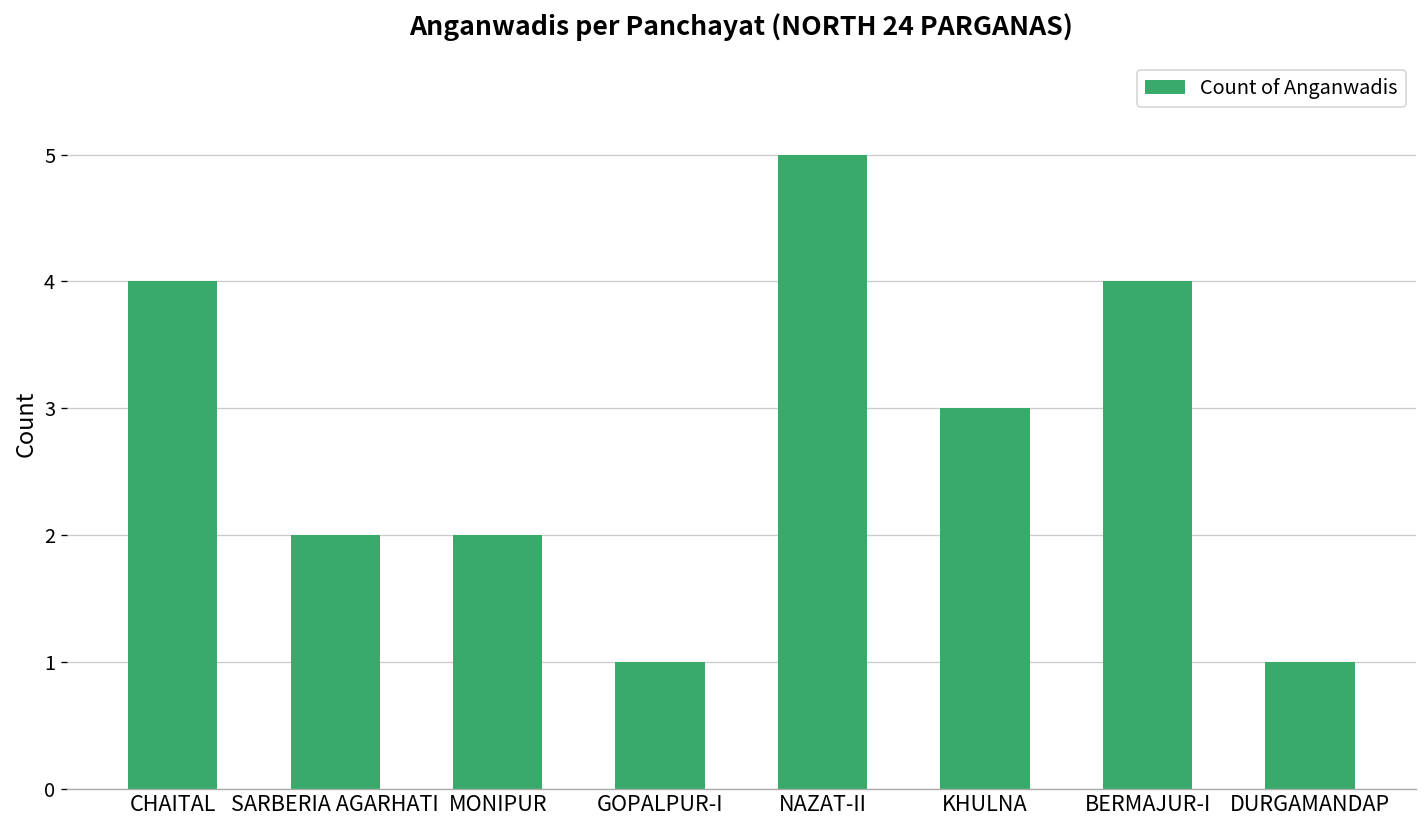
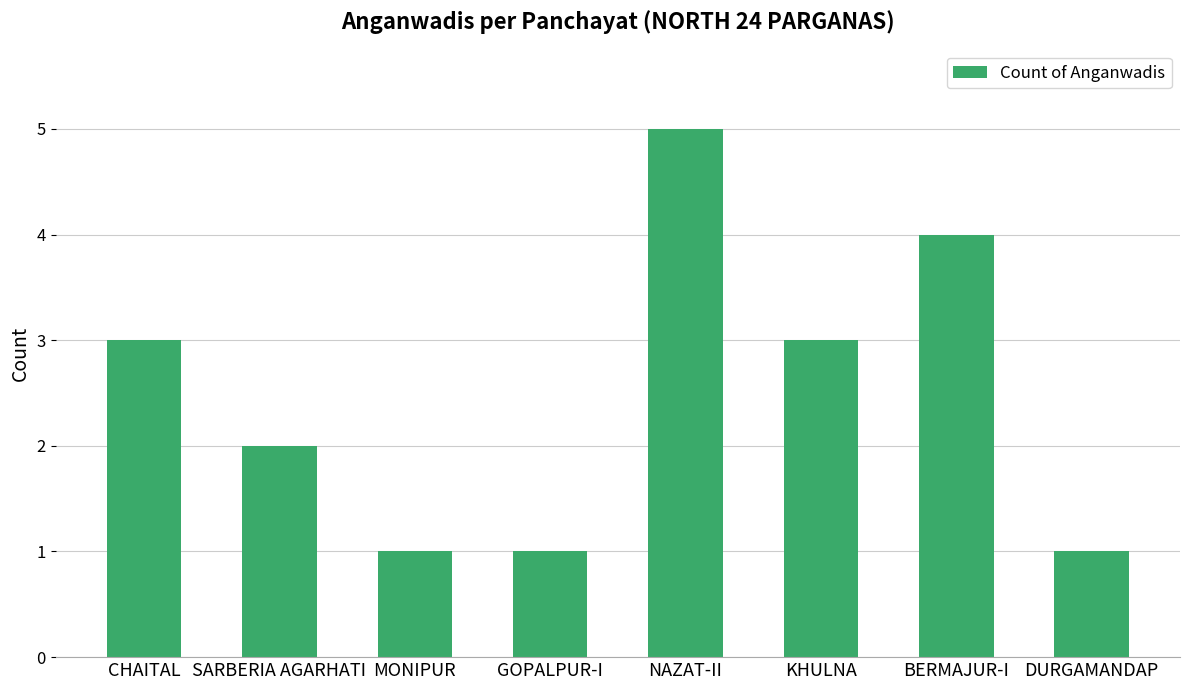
  {
-   "CHAITAL": 4,
+   "CHAITAL": 3,
    "SARBERIA AGARHATI": 2,
-   "MONIPUR": 2,
+   "MONIPUR": 1,
    "GOPALPUR-I": 1,
    "NAZAT-II": 5,
    "KHULNA": 3,
    "BERMAJUR-I": 4,
    "DURGAMANDAP": 1
  }
